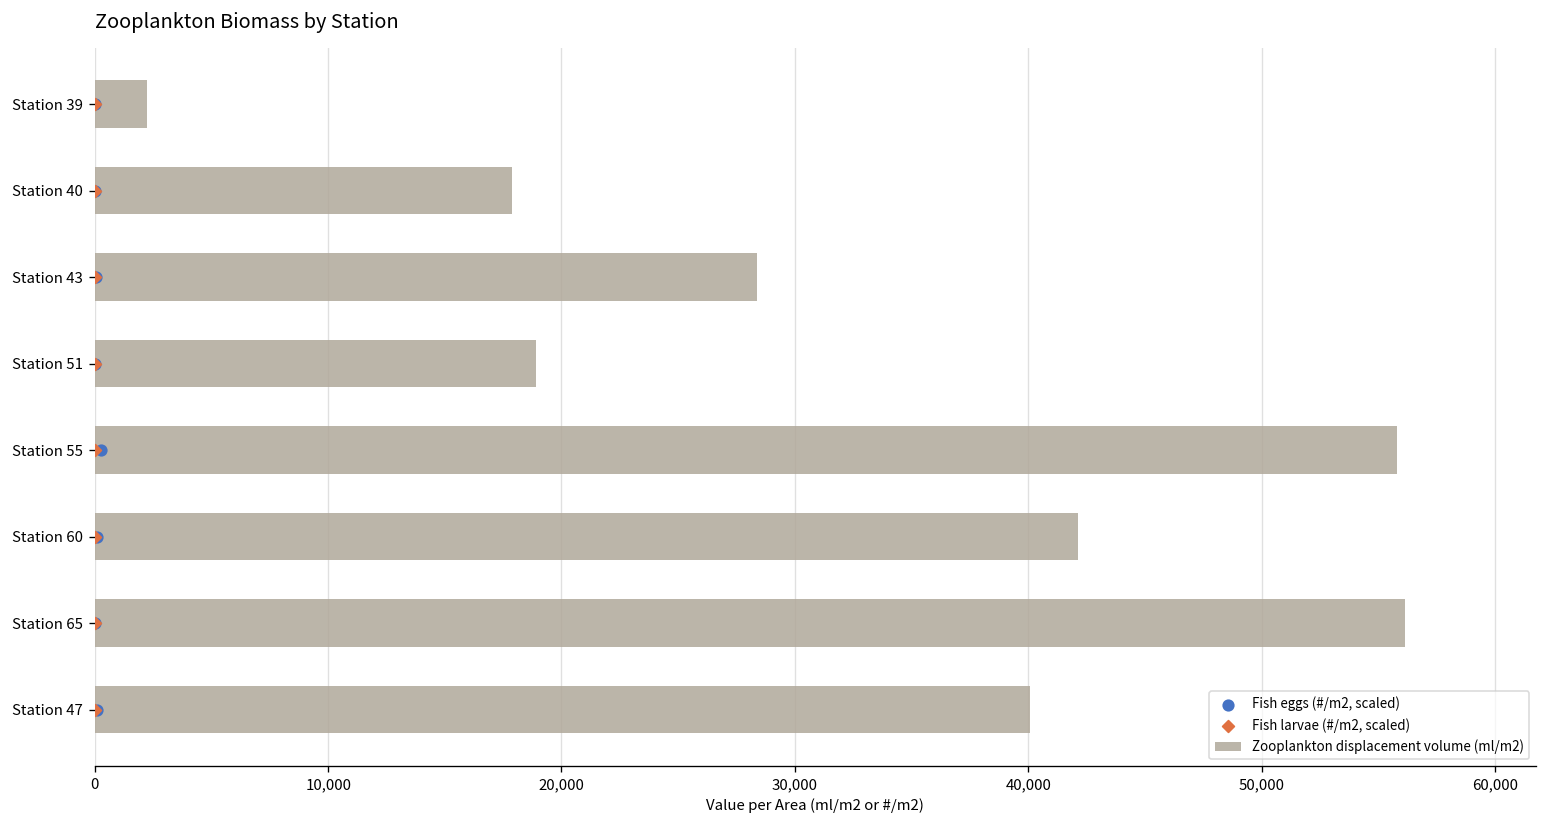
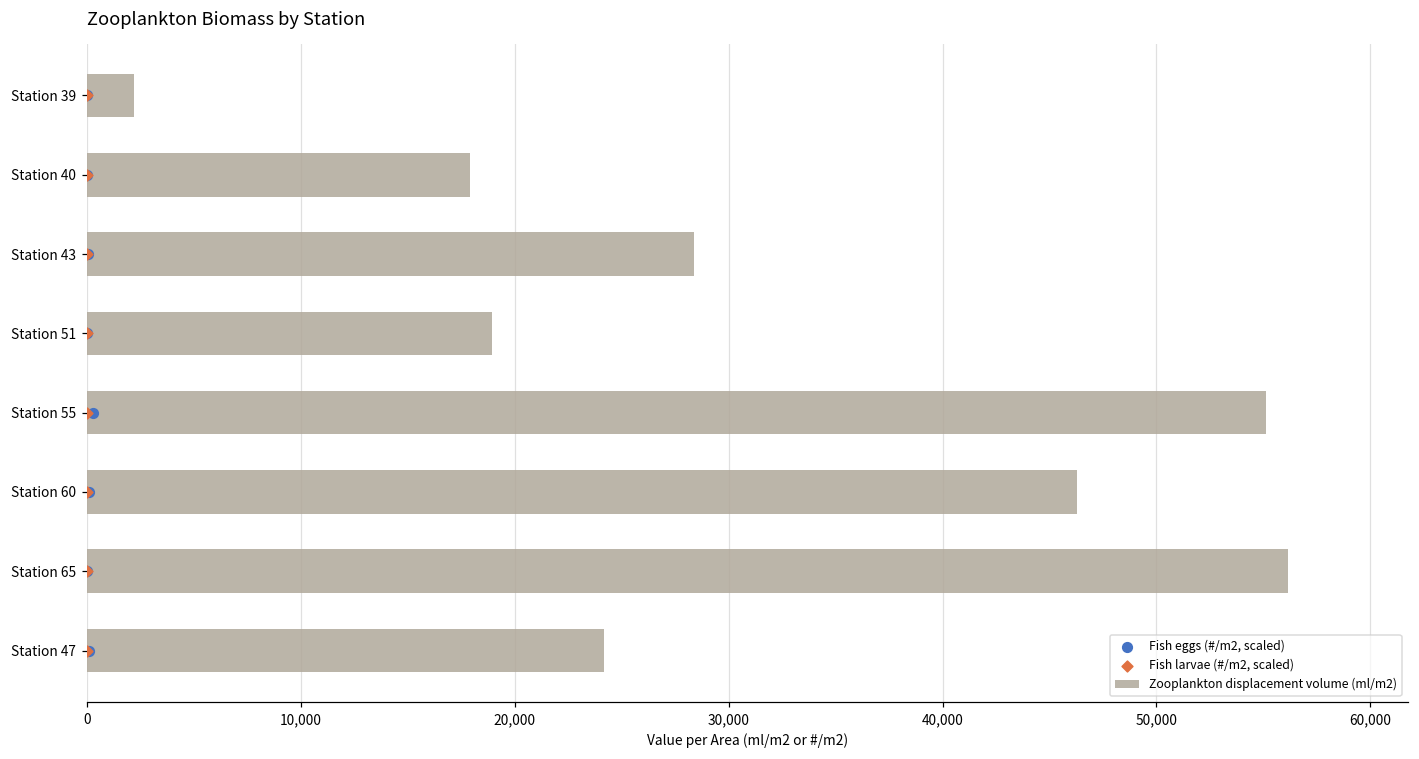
  {
    "Zooplankton displacement volume (ml/m2)": {
      "Station 39": "2,200",
      "Station 40": "17,900",
      "Station 43": "28,400",
      "Station 51": "18,900",
-     "Station 55": "55,800",
-     "Station 60": "42,100",
+     "Station 55": "55,100",
+     "Station 60": "46,300",
      "Station 65": "56,100",
-     "Station 47": "40,100"
+     "Station 47": "24,200"
    }
  }
